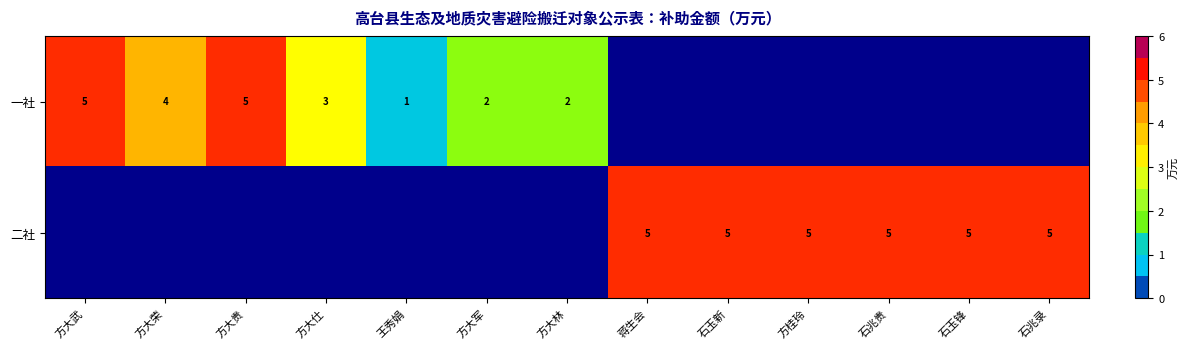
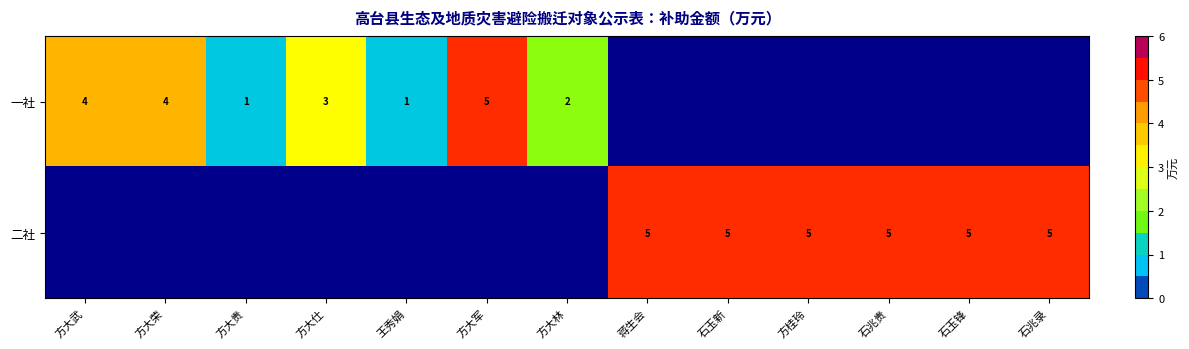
  {
    "一社": {
-     "方大武": 5,
+     "方大武": 4,
      "方大荣": 4,
-     "方大贵": 5,
+     "方大贵": 1,
      "方大仕": 3,
      "王秀娟": 1,
-     "方大军": 2,
+     "方大军": 5,
      "方大林": 2
    },
    "二社": {
      "蒋生会": 5,
      "石玉新": 5,
      "方桂玲": 5,
      "石兆贵": 5,
      "石玉锋": 5,
      "石兆录": 5
    }
  }
